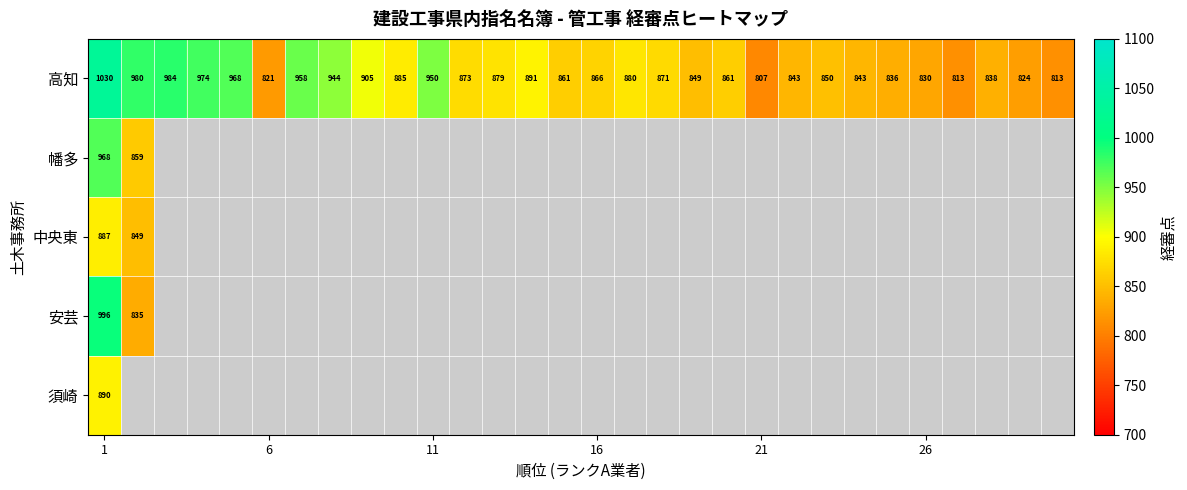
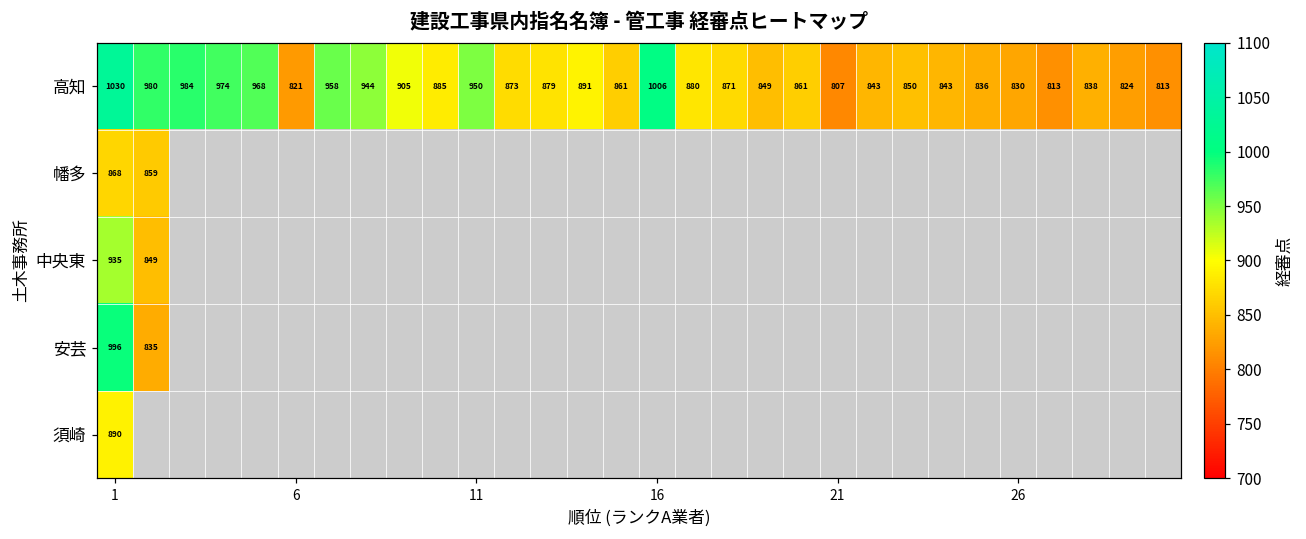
  {
    "高知": {
      "1": 1030,
      "6": 821,
      "11": 950,
-     "16": 866,
+     "16": 1006,
      "21": 807,
      "26": 830
    },
    "幡多": {
-     "1": 968
+     "1": 868
    },
    "中央東": {
-     "1": 887
+     "1": 935
    },
    "安芸": {
      "1": 996
    },
    "須崎": {
      "1": 890
    }
  }
